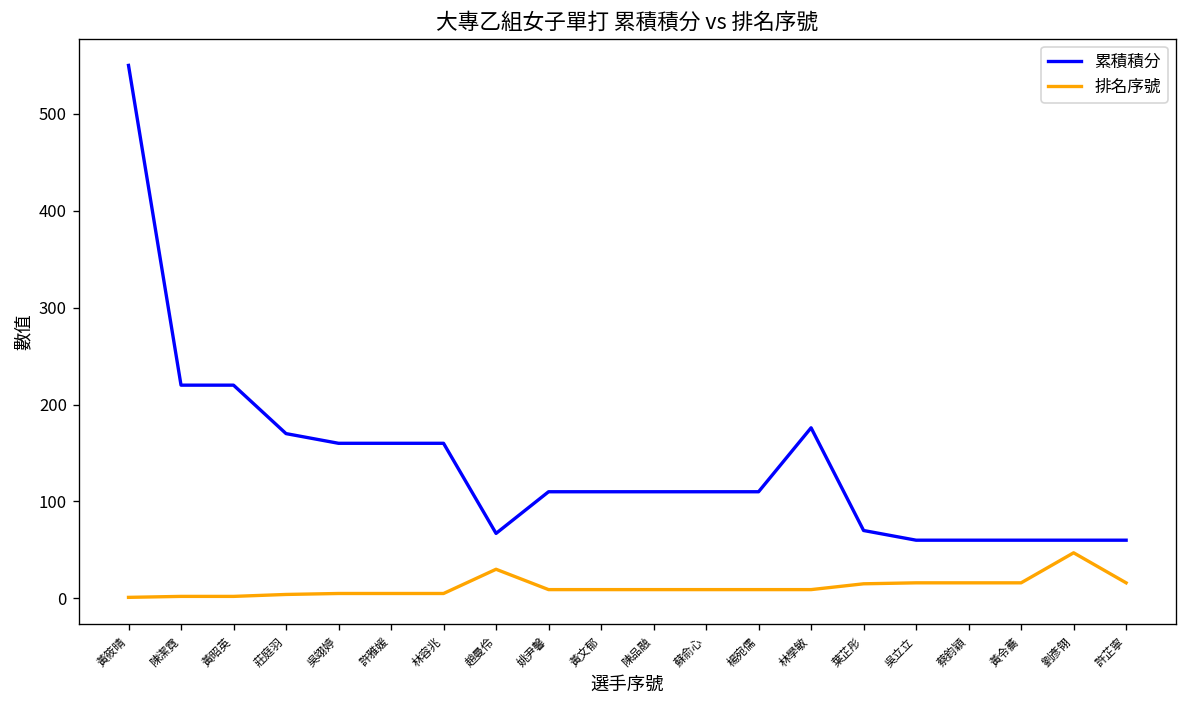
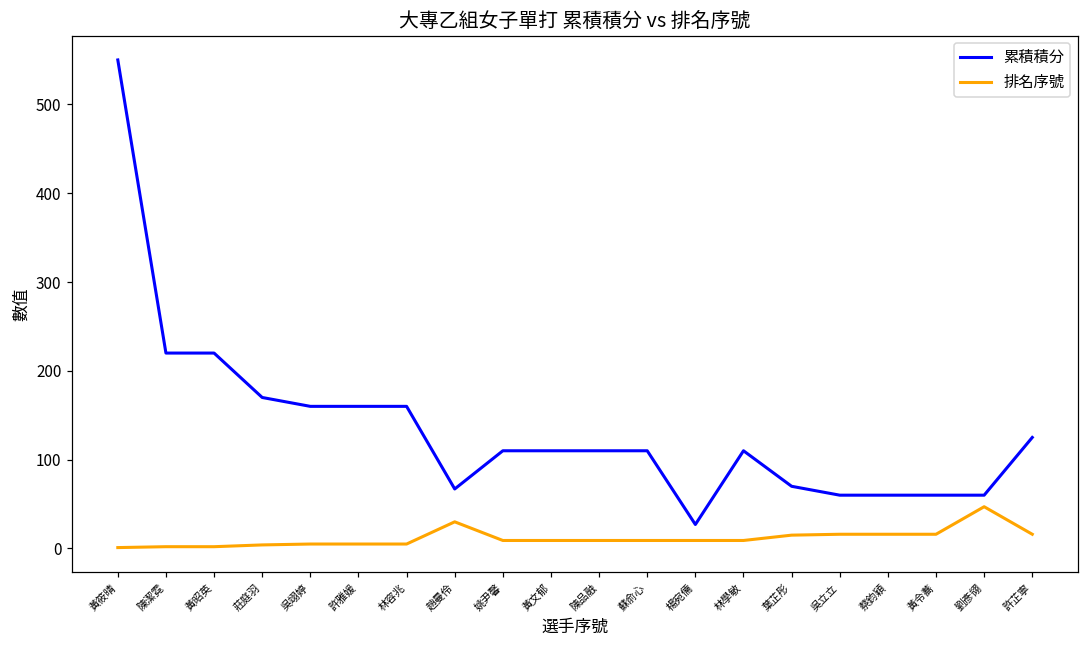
  {
    "累積積分": {
      "黃筱晴": 550,
      "陳潔霓": 220,
      "黃昭英": 220,
      "莊庭羽": 170,
      "吳翊婷": 160,
      "許雅媛": 160,
      "林容兆": 160,
      "趙曼伶": 70,
      "姚尹馨": 110,
      "黃文郁": 110,
      "陳品融": 110,
      "蘇俞心": 110,
-     "楊宛儒": 110,
-     "林學敏": 180,
+     "楊宛儒": 30,
+     "林學敏": 110,
      "葉芷彤": 70,
      "吳立立": 60,
      "蔡鈞穎": 60,
      "黃令蕎": 60,
      "劉彥翎": 60,
-     "許芷寧": 60
+     "許芷寧": 130
    },
    "排名序號": {
      "黃筱晴": 0,
      "陳潔霓": 0,
      "黃昭英": 0,
      "莊庭羽": 0,
      "吳翊婷": 10,
      "許雅媛": 10,
      "林容兆": 10,
      "趙曼伶": 30,
      "姚尹馨": 10,
      "黃文郁": 10,
      "陳品融": 10,
      "蘇俞心": 10,
      "楊宛儒": 10,
      "林學敏": 10,
      "葉芷彤": 20,
      "吳立立": 20,
      "蔡鈞穎": 20,
      "黃令蕎": 20,
      "劉彥翎": 50,
      "許芷寧": 20
    }
  }
